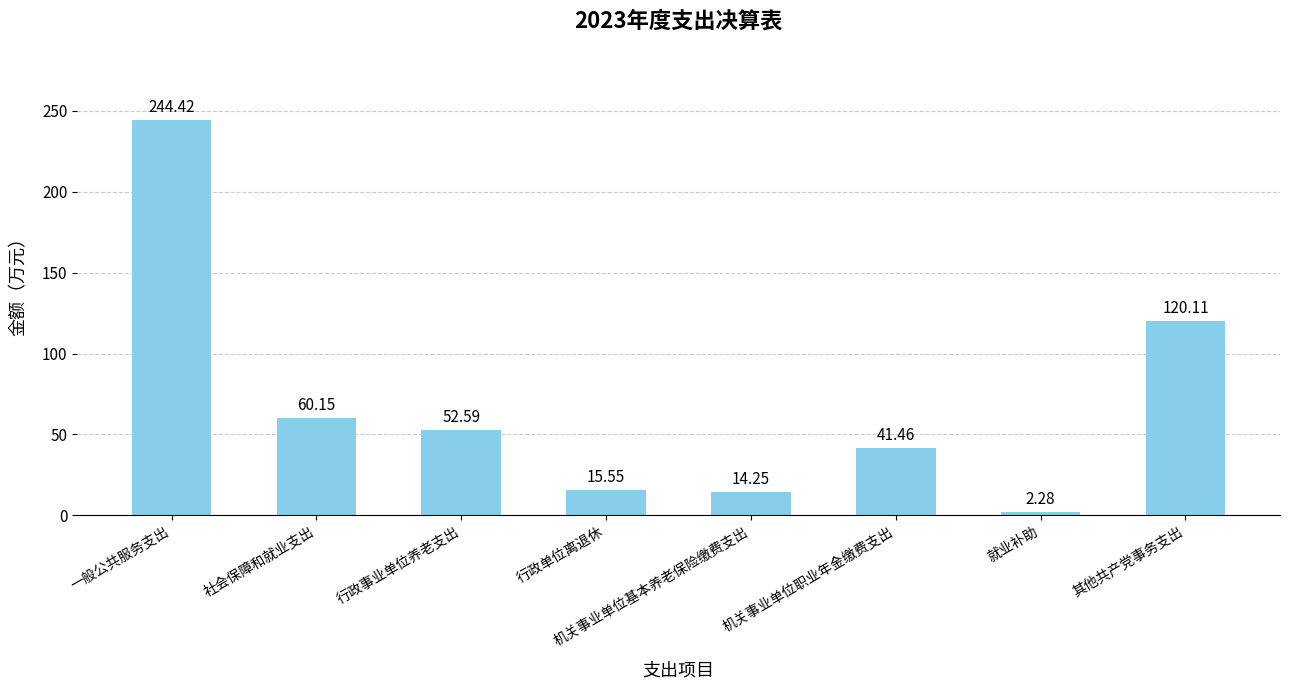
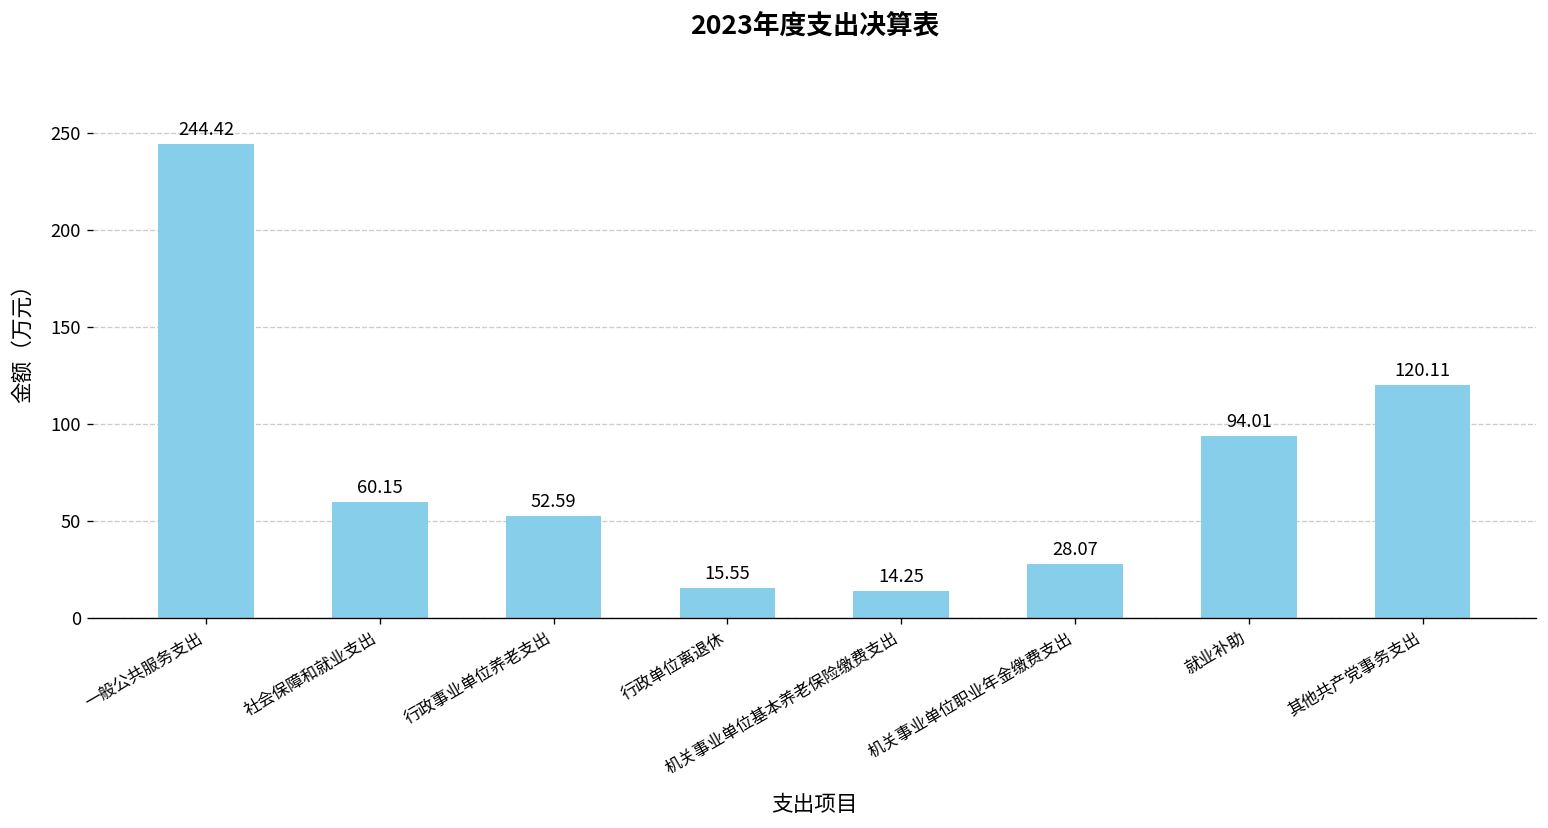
  {
    "一般公共服务支出": 244.42,
    "社会保障和就业支出": 60.15,
    "行政事业单位养老支出": 52.59,
    "行政单位离退休": 15.55,
    "机关事业单位基本养老保险缴费支出": 14.25,
-   "机关事业单位职业年金缴费支出": 41.46,
-   "就业补助": 2.28,
+   "机关事业单位职业年金缴费支出": 28.07,
+   "就业补助": 94.01,
    "其他共产党事务支出": 120.11
  }
